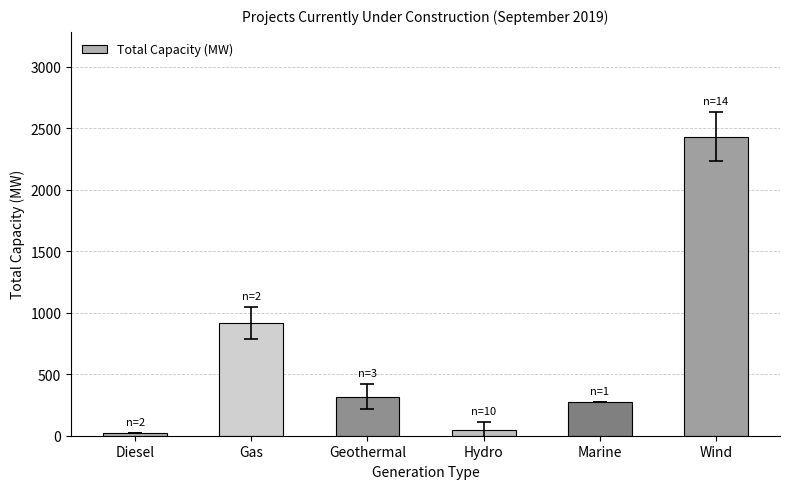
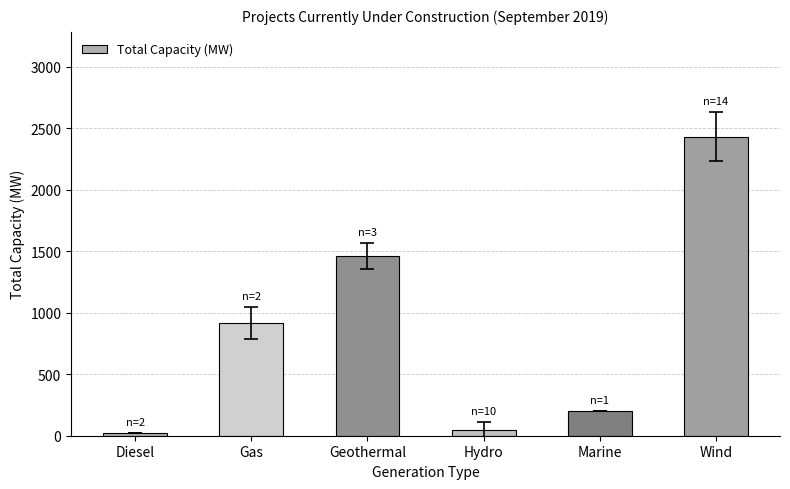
  {
    "Total Capacity (MW)": {
      "Gas": 920,
-     "Geothermal": 320,
+     "Geothermal": 1460,
      "Hydro": 50,
-     "Marine": 280,
+     "Marine": 200,
      "Wind": 2430
    }
  }
